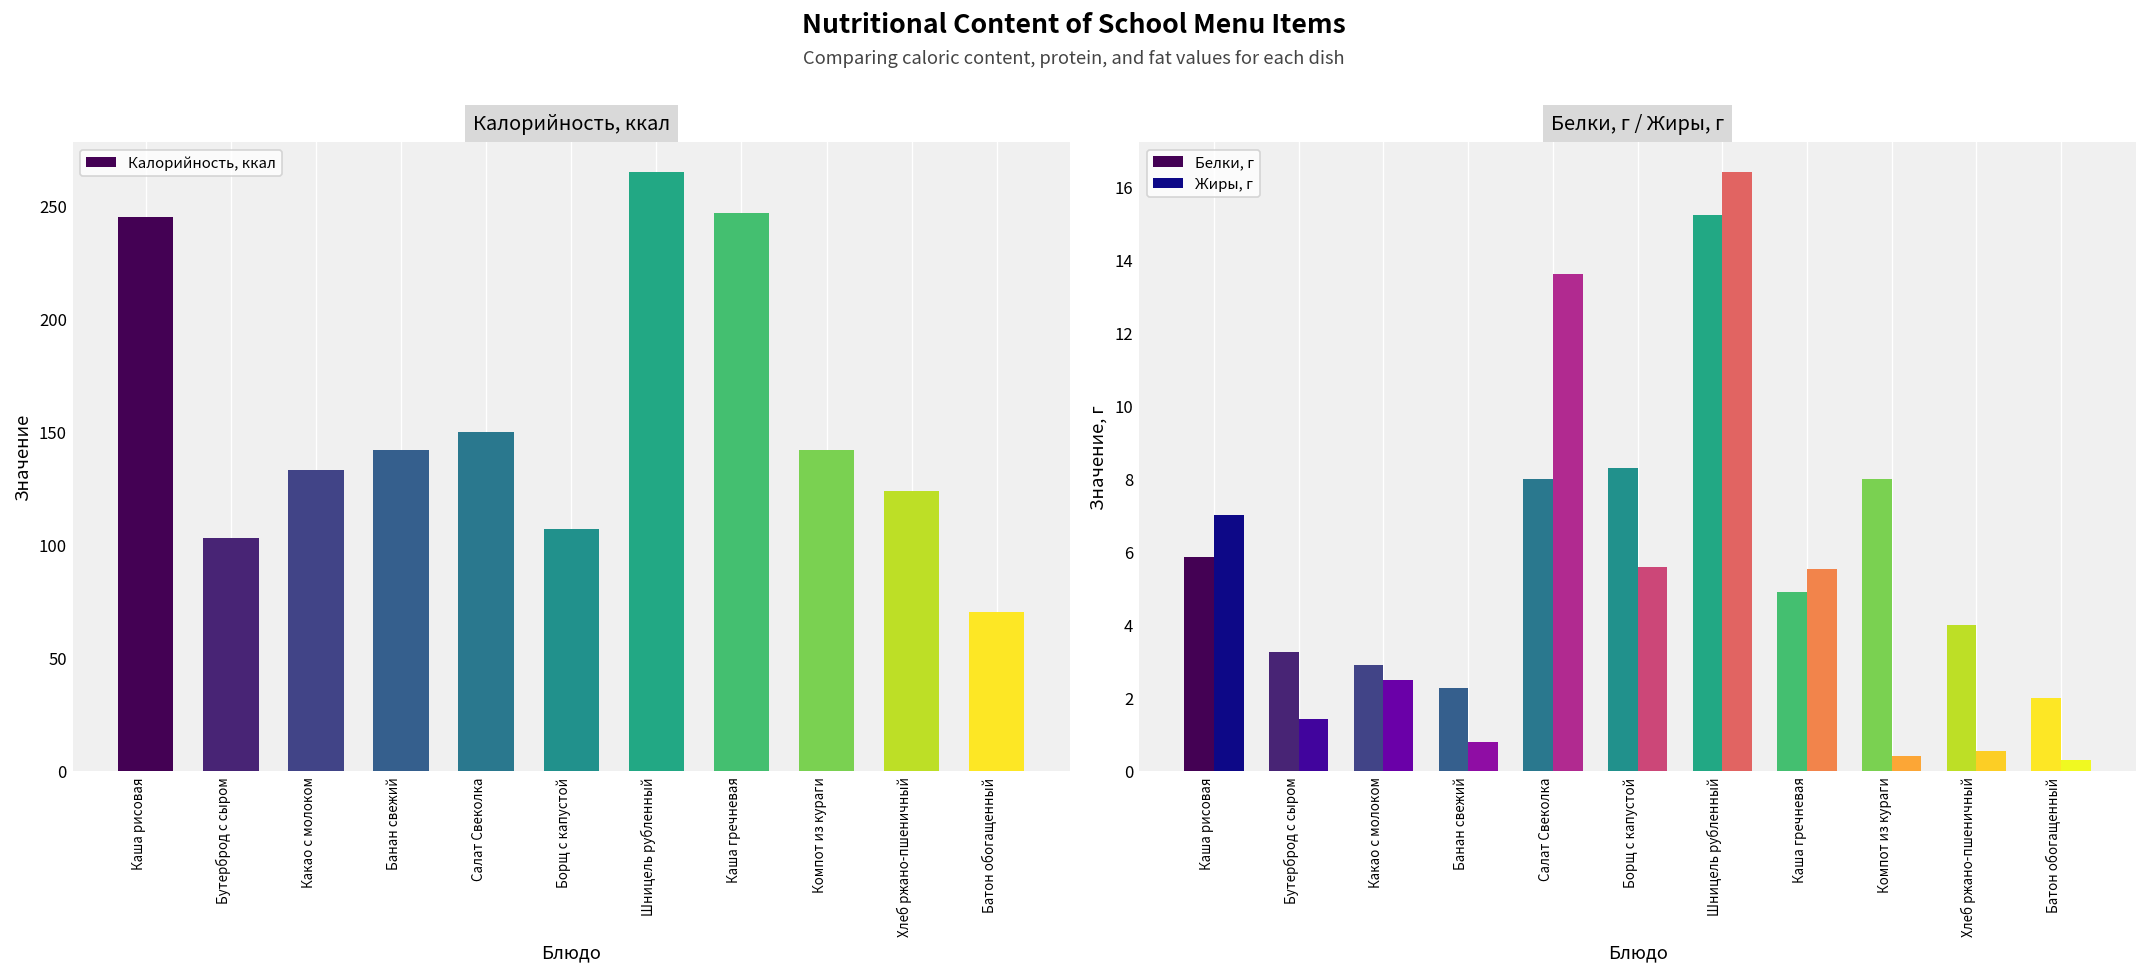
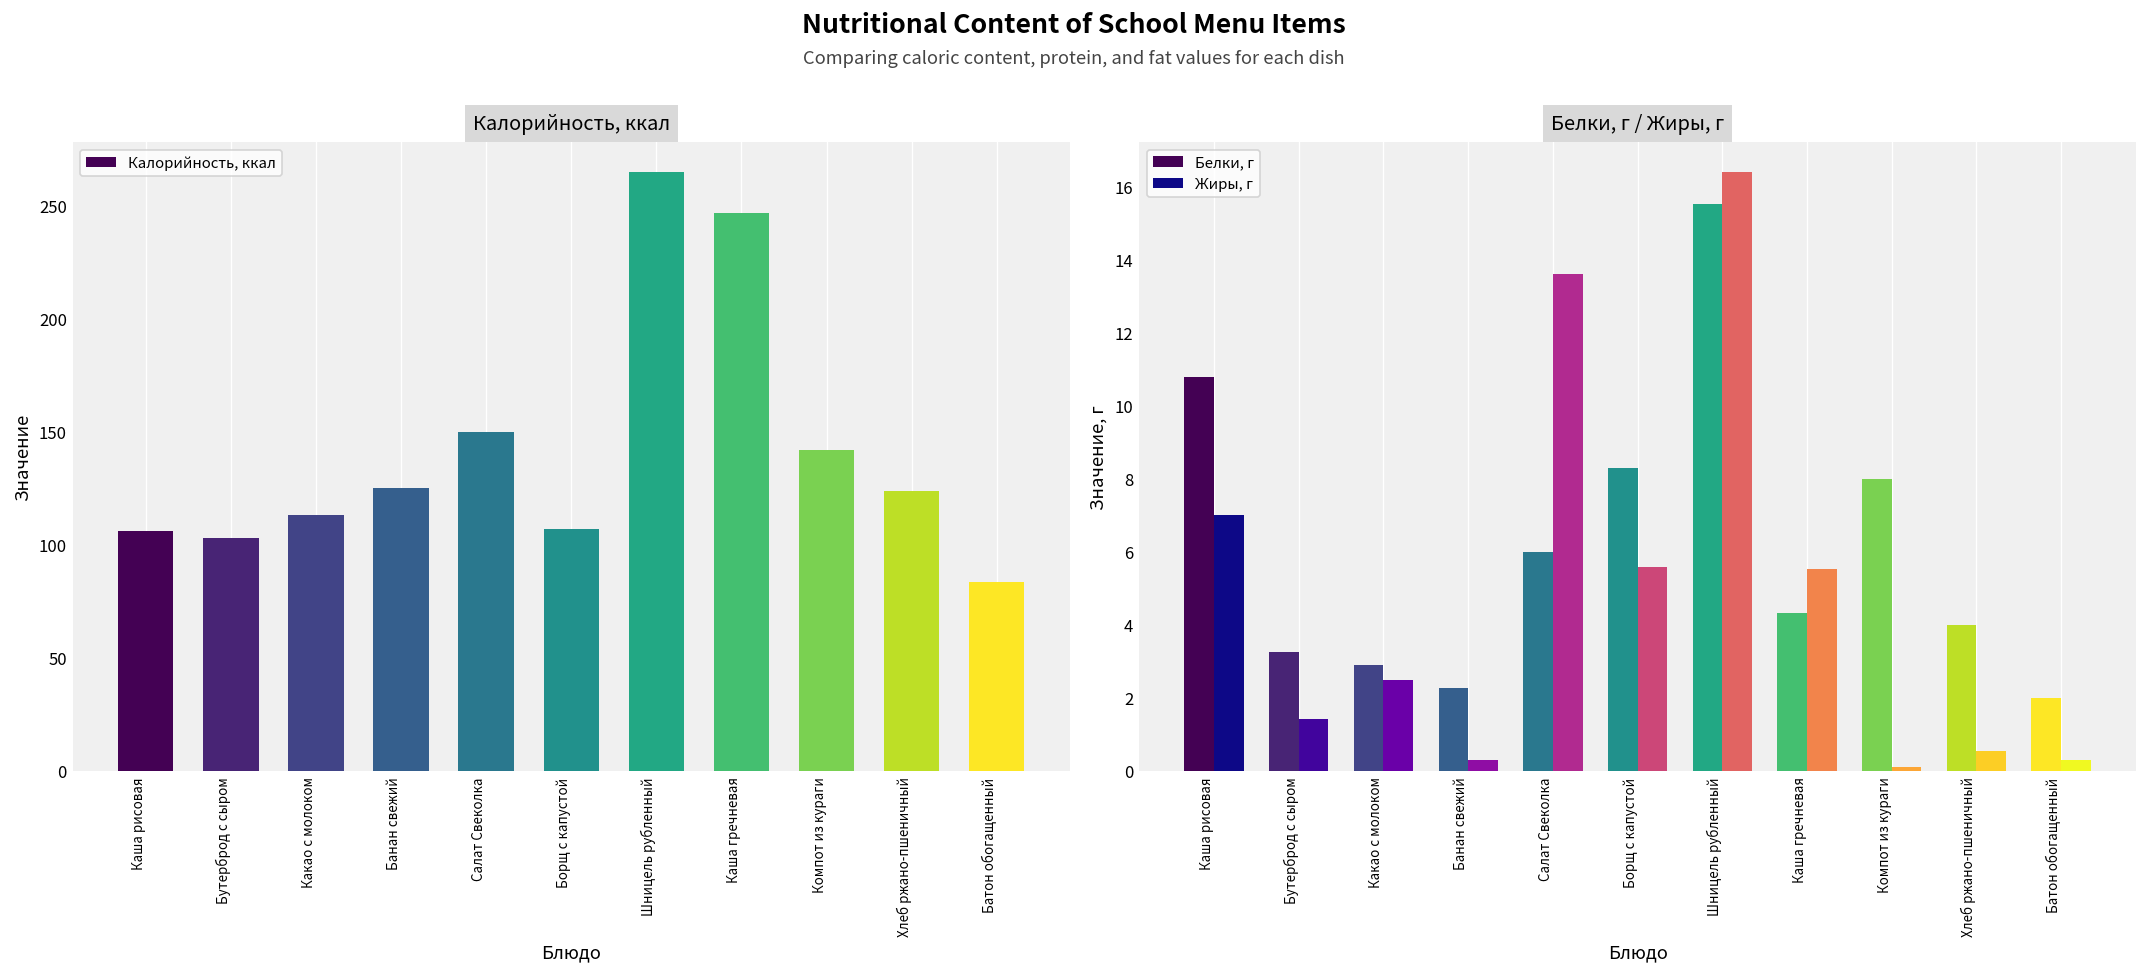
  {
    "Калорийность, ккал": {
-     "Каша рисовая": 245,
+     "Каша рисовая": 106,
      "Бутерброд с сыром": 103,
-     "Какао с молоком": 133,
-     "Банан свежий": 142,
+     "Какао с молоком": 113,
+     "Банан свежий": 125,
      "Салат Свеколка": 150,
      "Борщ с капустой": 107,
      "Шницель рубленный": 265,
      "Каша гречневая": 247,
      "Компот из кураги": 142,
      "Хлеб ржано-пшеничный": 124,
-     "Батон обогащенный": 71
+     "Батон обогащенный": 83
    },
    "Белки, г / Жиры, г": {
      "Белки, г": {
-       "Каша рисовая": 5.9,
+       "Каша рисовая": 10.8,
        "Бутерброд с сыром": 3.3,
        "Какао с молоком": 2.9,
        "Банан свежий": 2.3,
-       "Салат Свеколка": 8,
+       "Салат Свеколка": 6,
        "Борщ с капустой": 8.3,
-       "Шницель рубленный": 15.2,
-       "Каша гречневая": 4.9,
+       "Шницель рубленный": 15.5,
+       "Каша гречневая": 4.3,
        "Компот из кураги": 8.0,
        "Хлеб ржано-пшеничный": 4.0,
        "Батон обогащенный": 2.0
      },
      "Жиры, г": {
        "Каша рисовая": 7.0,
        "Бутерброд с сыром": 1.4,
        "Какао с молоком": 2.5,
-       "Банан свежий": 0.8,
+       "Банан свежий": 0.3,
        "Салат Свеколка": 13.6,
        "Борщ с капустой": 5.6,
        "Шницель рубленный": 16.4,
        "Каша гречневая": 5.5,
-       "Компот из кураги": 0.4,
+       "Компот из кураги": 0.1,
        "Хлеб ржано-пшеничный": 0.6,
        "Батон обогащенный": 0.3
      }
    }
  }
